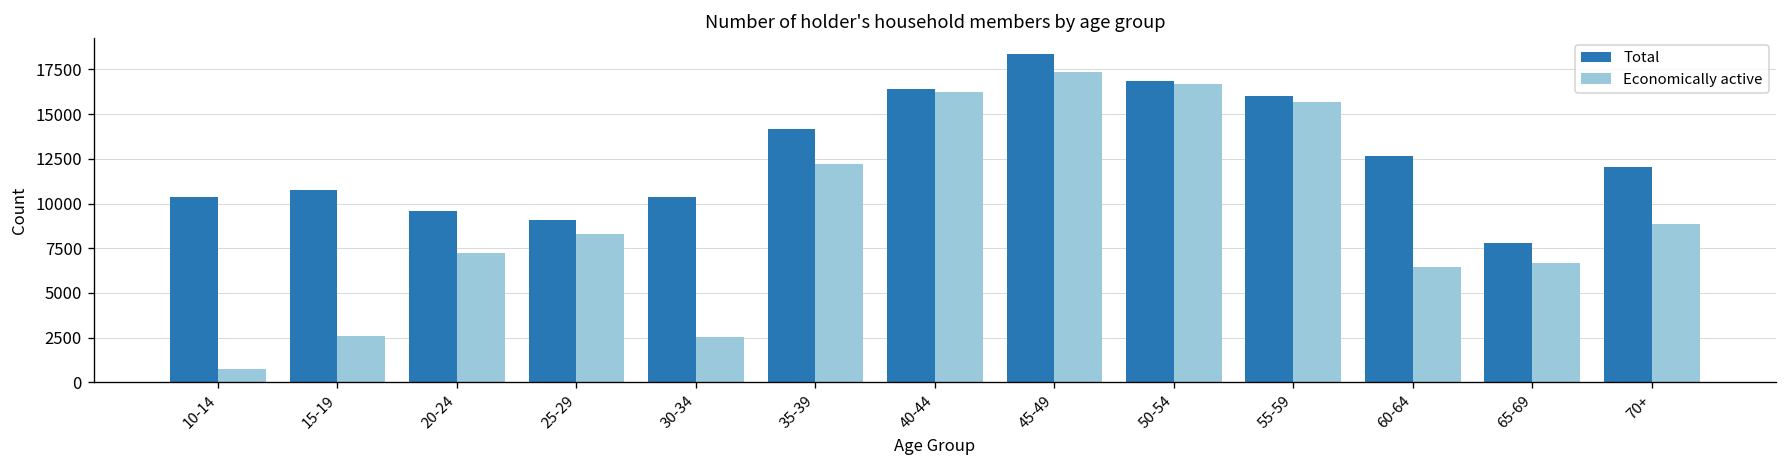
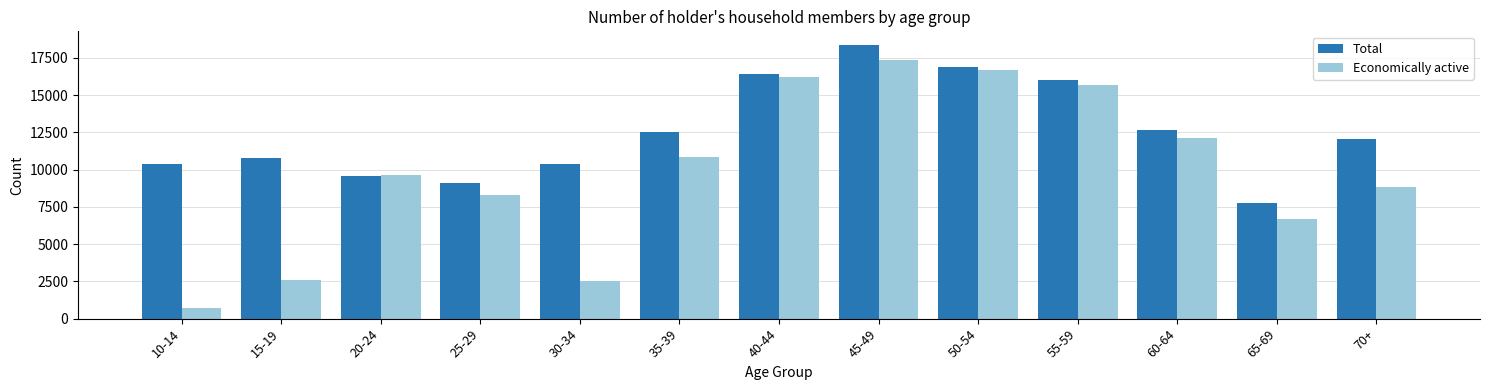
  {
    "Total": {
      "10-14": 10400,
      "15-19": 10800,
      "20-24": 9600,
      "25-29": 9100,
      "30-34": 10400,
-     "35-39": 14200,
+     "35-39": 12500,
      "40-44": 16400,
      "45-49": 18400,
      "50-54": 16900,
      "55-59": 16000,
      "60-64": 12700,
      "65-69": 7800,
      "70+": 12100
    },
    "Economically active": {
      "10-14": 700,
      "15-19": 2600,
-     "20-24": 7300,
+     "20-24": 9600,
      "25-29": 8300,
      "30-34": 2500,
-     "35-39": 12200,
+     "35-39": 10900,
      "40-44": 16200,
      "45-49": 17300,
      "50-54": 16700,
      "55-59": 15700,
-     "60-64": 6500,
+     "60-64": 12100,
      "65-69": 6700,
      "70+": 8900
    }
  }
